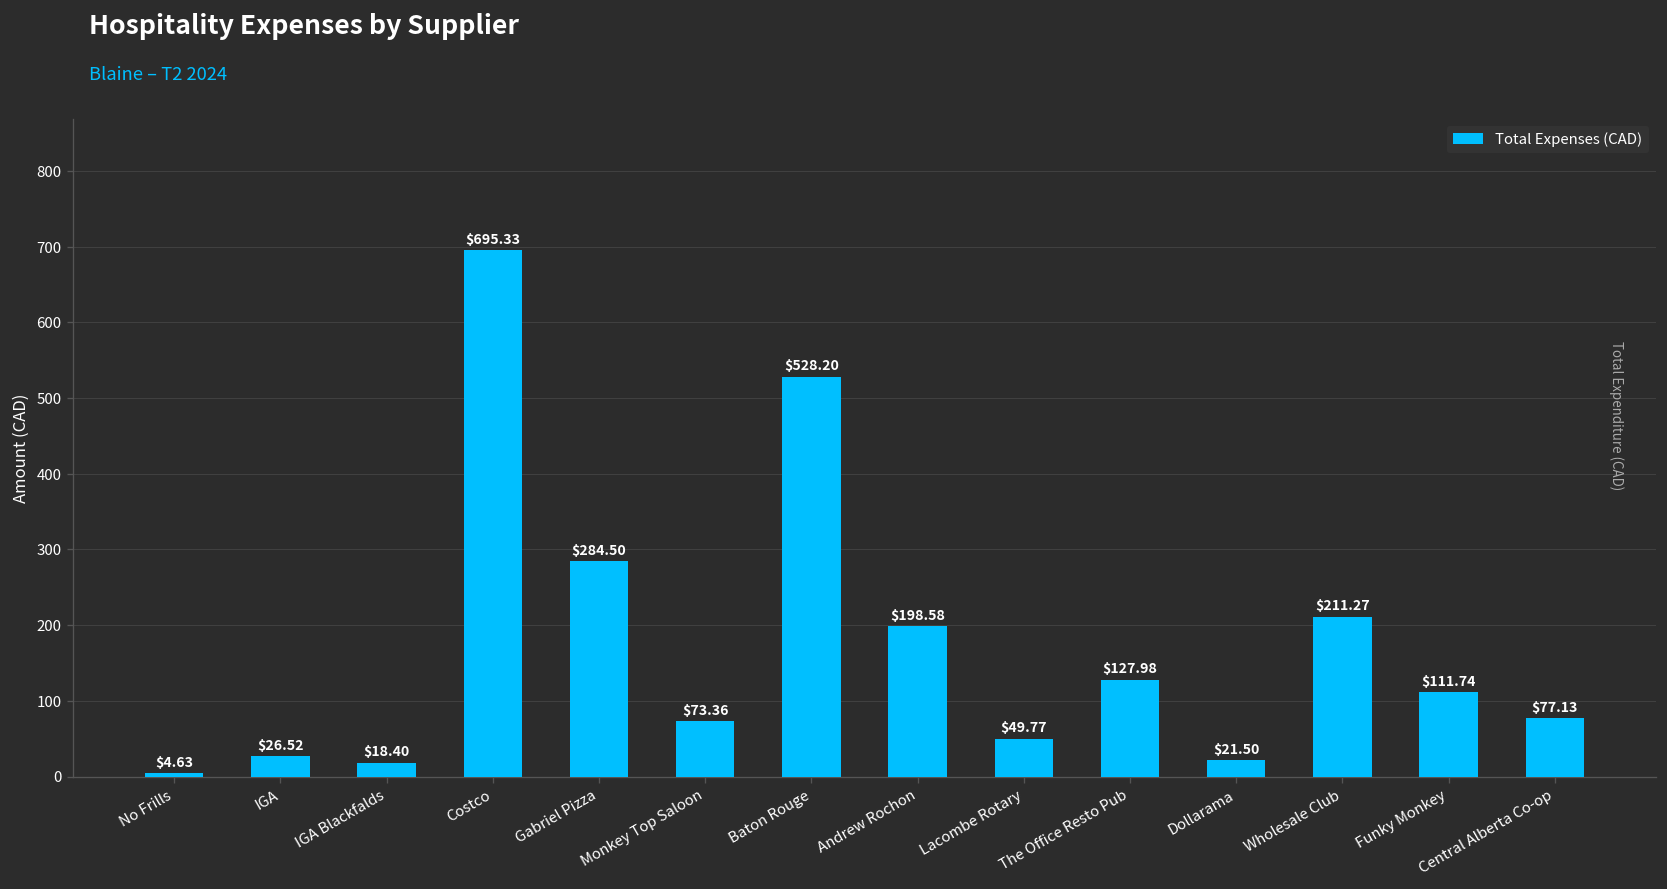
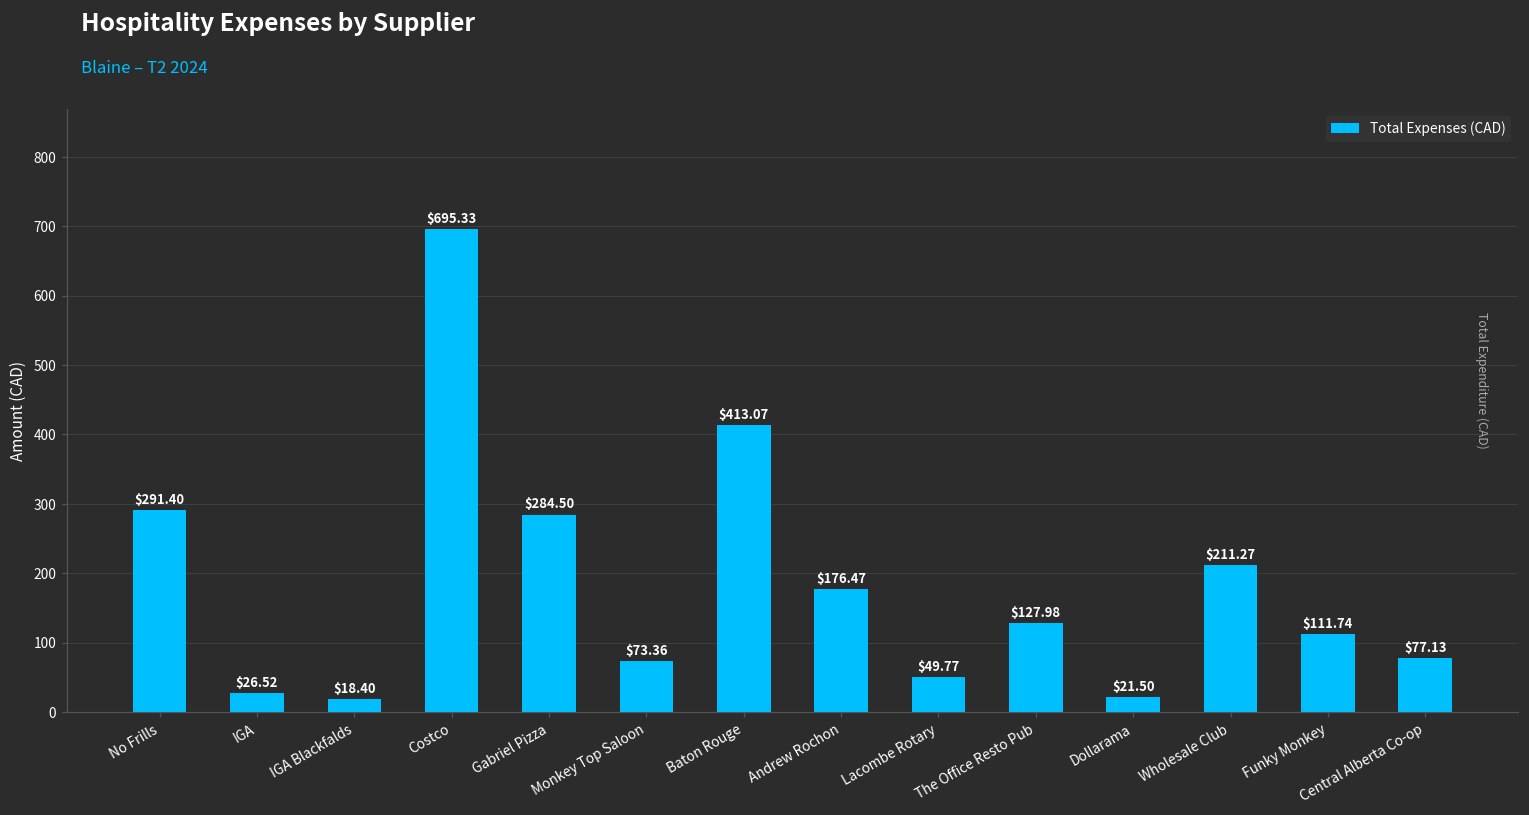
  {
-   "No Frills": "$4.63",
+   "No Frills": "$291.40",
    "IGA": "$26.52",
    "IGA Blackfalds": "$18.40",
    "Costco": "$695.33",
    "Gabriel Pizza": "$284.50",
    "Monkey Top Saloon": "$73.36",
-   "Baton Rouge": "$528.20",
-   "Andrew Rochon": "$198.58",
+   "Baton Rouge": "$413.07",
+   "Andrew Rochon": "$176.47",
    "Lacombe Rotary": "$49.77",
    "The Office Resto Pub": "$127.98",
    "Dollarama": "$21.50",
    "Wholesale Club": "$211.27",
    "Funky Monkey": "$111.74",
    "Central Alberta Co-op": "$77.13"
  }
